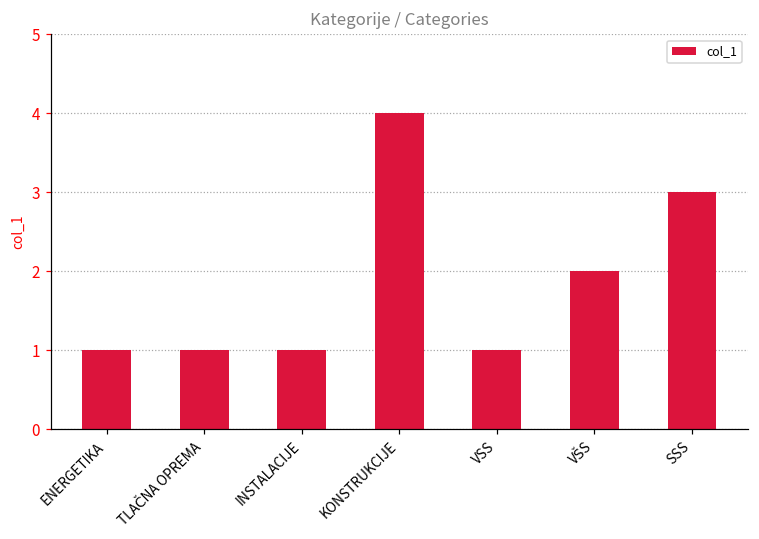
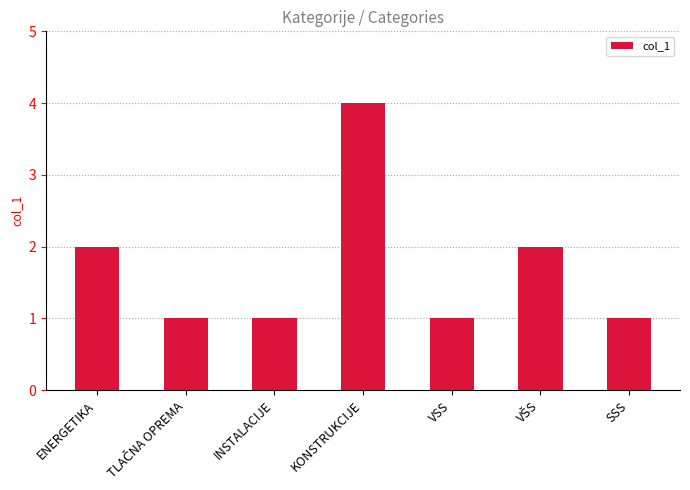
  {
-   "ENERGETIKA": 1,
+   "ENERGETIKA": 2,
    "TLAČNA OPREMA": 1,
    "INSTALACIJE": 1,
    "KONSTRUKCIJE": 4,
    "VSS": 1,
    "VŠS": 2,
-   "SSS": 3
+   "SSS": 1
  }
